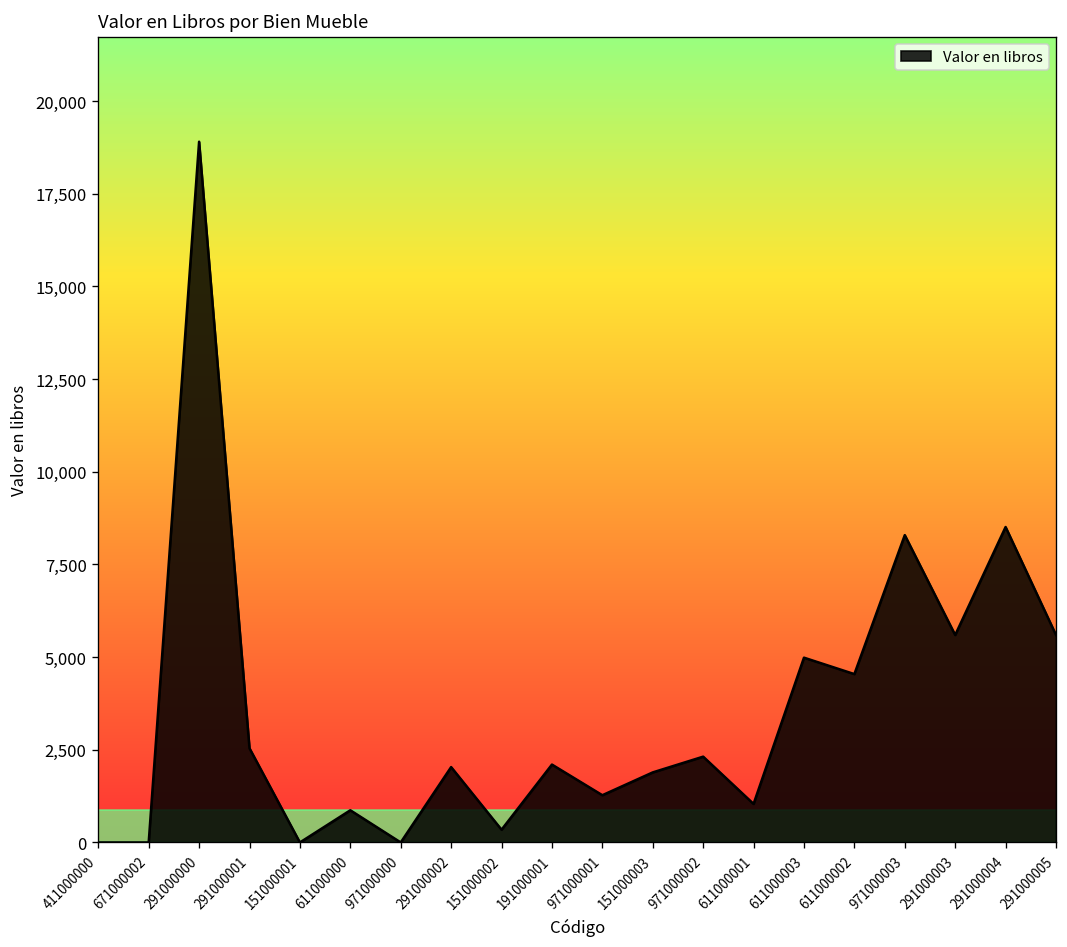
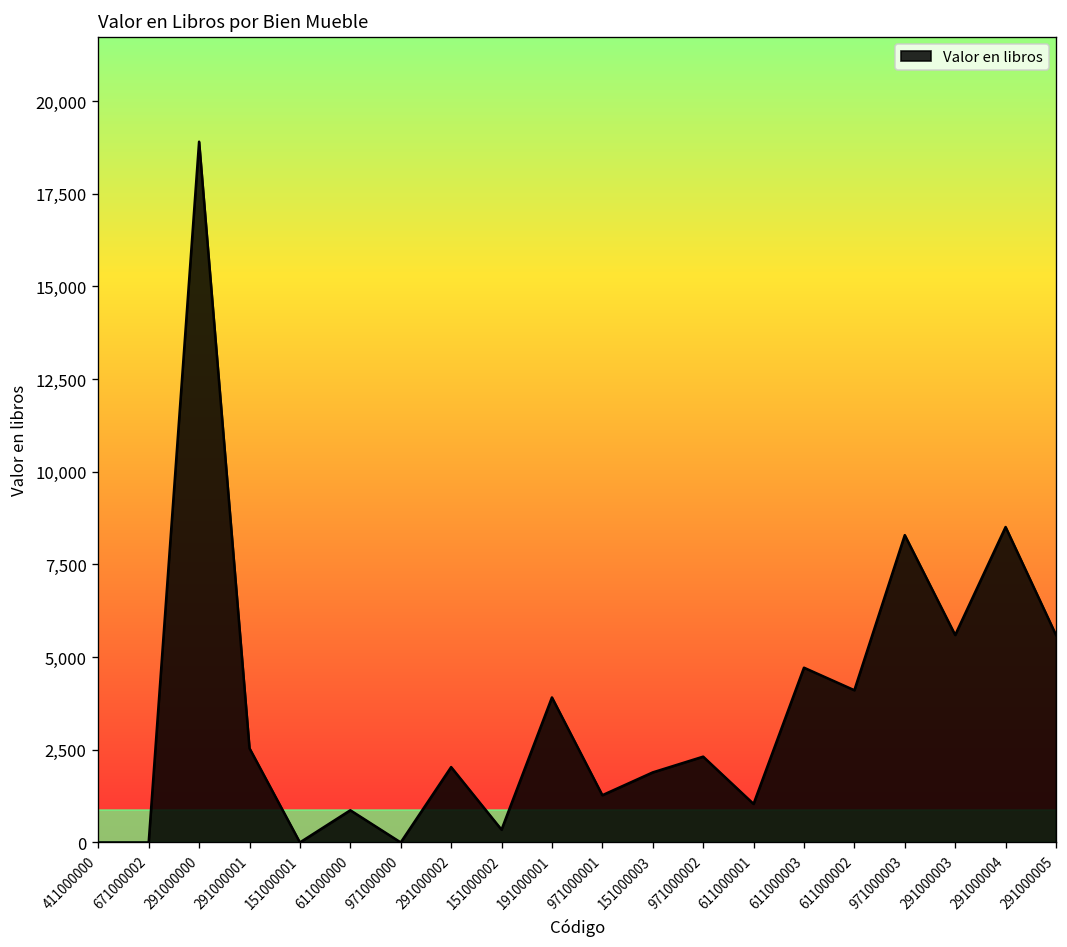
  {
    "291000000": "18,900",
    "291000001": "2,500",
    "291000002": "2,000",
-   "191000001": "2,100",
+   "191000001": "3,900",
    "971000001": "1,300",
    "151000003": "1,900",
    "971000002": "2,300",
    "611000001": "1,000",
-   "611000003": "5,000",
-   "611000002": "4,500",
+   "611000003": "4,700",
+   "611000002": "4,100",
    "971000003": "8,300",
    "291000003": "5,600",
    "291000004": "8,500",
    "291000005": "5,600"
  }
